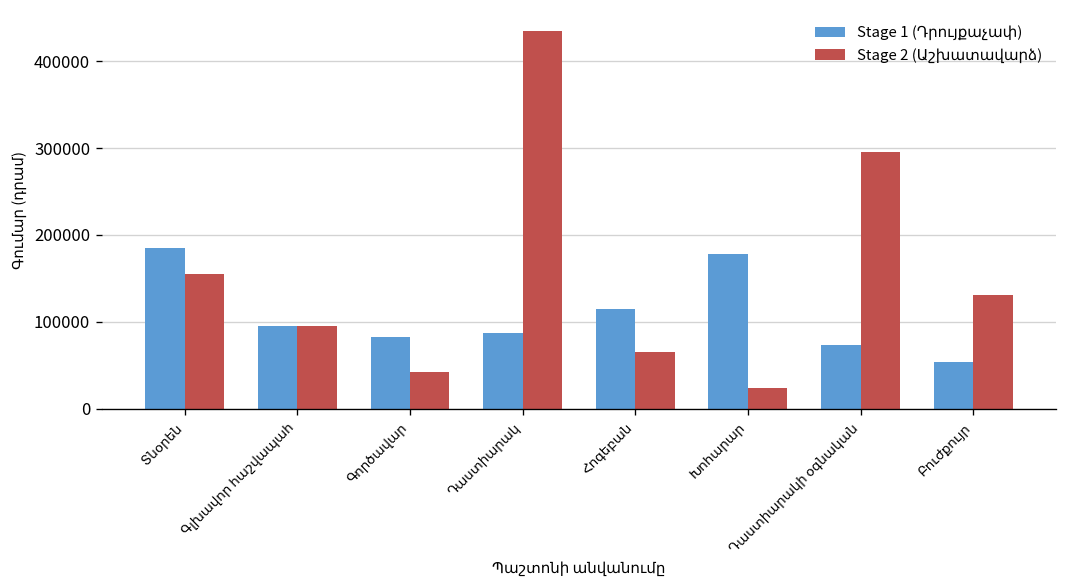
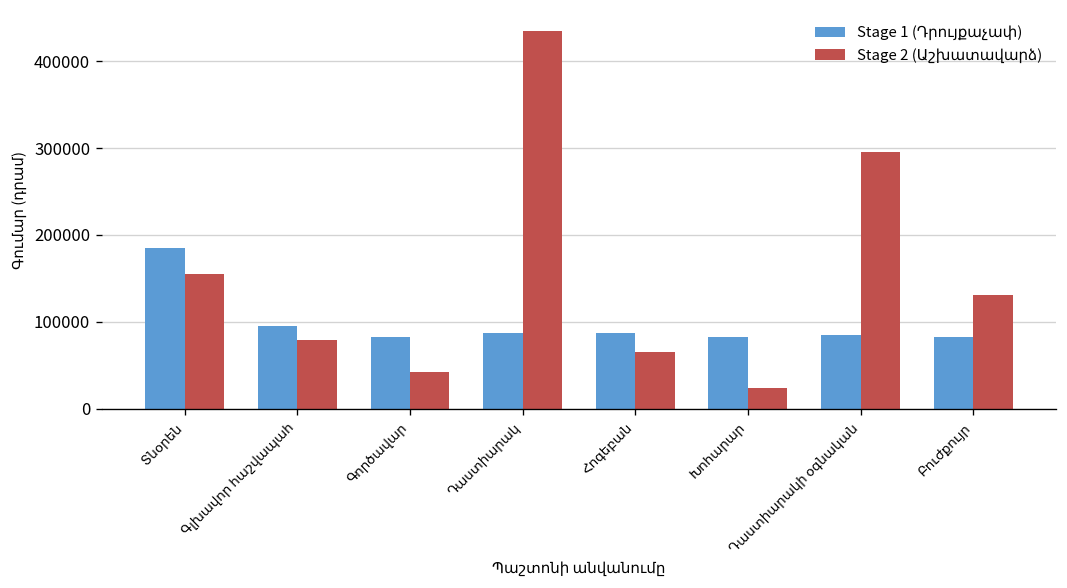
  {
    "Stage 1 (Դրույքաչափ)": {
      "Տնօրեն": 180000,
      "Գլխավոր հաշվապահ": 100000,
      "Գործավար": 80000,
      "Դաստիարակ": 90000,
-     "Հոգեբան": 120000,
-     "Խոհարար": 180000,
-     "Դաստիարակի օգնական": 70000,
-     "Բուժքույր": 50000
+     "Հոգեբան": 90000,
+     "Խոհարար": 80000,
+     "Դաստիարակի օգնական": 90000,
+     "Բուժքույր": 80000
    },
    "Stage 2 (Աշխատավարձ)": {
      "Տնօրեն": 160000,
-     "Գլխավոր հաշվապահ": 100000,
+     "Գլխավոր հաշվապահ": 80000,
      "Գործավար": 40000,
      "Դաստիարակ": 440000,
      "Հոգեբան": 70000,
      "Խոհարար": 20000,
      "Դաստիարակի օգնական": 300000,
      "Բուժքույր": 130000
    }
  }
